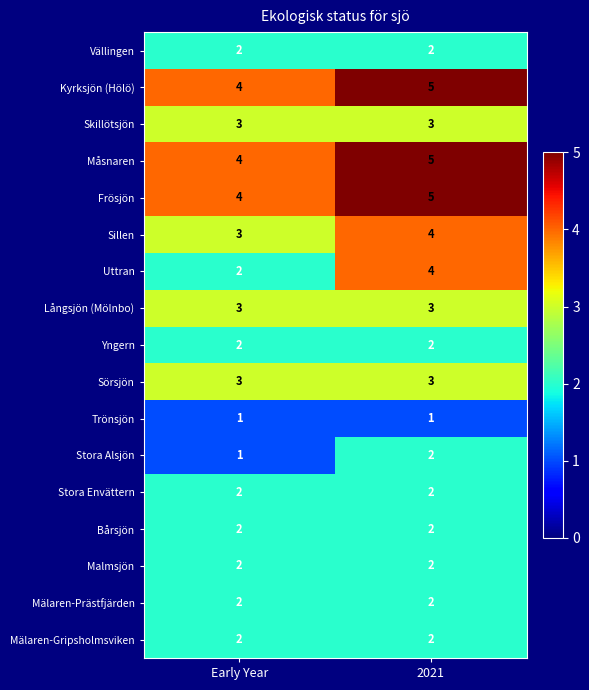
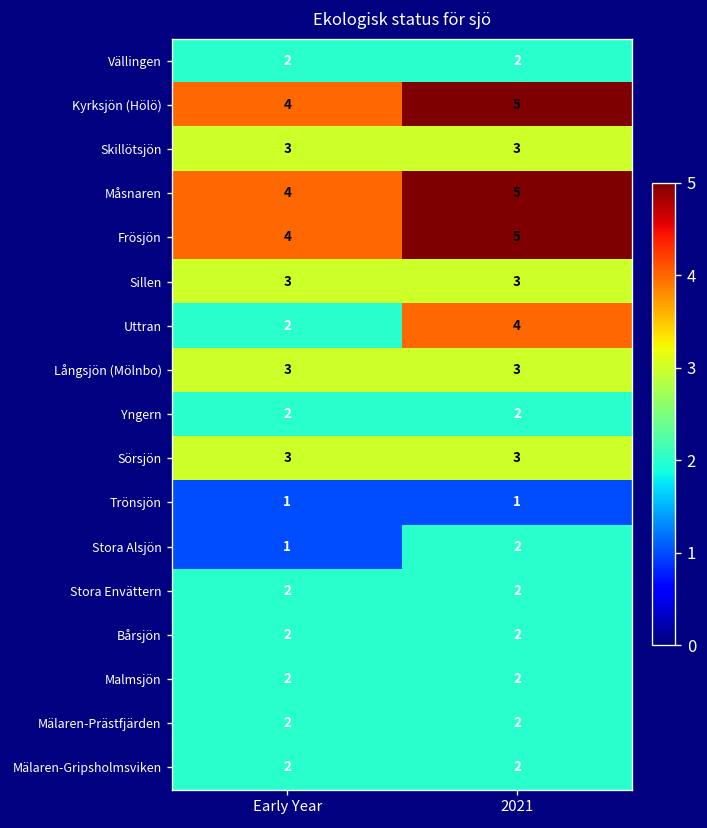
  {
    "Vällingen": {
      "Early Year": 2,
      "2021": 2
    },
    "Kyrksjön (Hölö)": {
      "Early Year": 4,
      "2021": 5
    },
    "Skillötsjön": {
      "Early Year": 3,
      "2021": 3
    },
    "Måsnaren": {
      "Early Year": 4,
      "2021": 5
    },
    "Frösjön": {
      "Early Year": 4,
      "2021": 5
    },
    "Sillen": {
      "Early Year": 3,
-     "2021": 4
+     "2021": 3
    },
    "Uttran": {
      "Early Year": 2,
      "2021": 4
    },
    "Långsjön (Mölnbo)": {
      "Early Year": 3,
      "2021": 3
    },
    "Yngern": {
      "Early Year": 2,
      "2021": 2
    },
    "Sörsjön": {
      "Early Year": 3,
      "2021": 3
    },
    "Trönsjön": {
      "Early Year": 1,
      "2021": 1
    },
    "Stora Alsjön": {
      "Early Year": 1,
      "2021": 2
    },
    "Stora Envättern": {
      "Early Year": 2,
      "2021": 2
    },
    "Bårsjön": {
      "Early Year": 2,
      "2021": 2
    },
    "Malmsjön": {
      "Early Year": 2,
      "2021": 2
    },
    "Mälaren-Prästfjärden": {
      "Early Year": 2,
      "2021": 2
    },
    "Mälaren-Gripsholmsviken": {
      "Early Year": 2,
      "2021": 2
    }
  }
